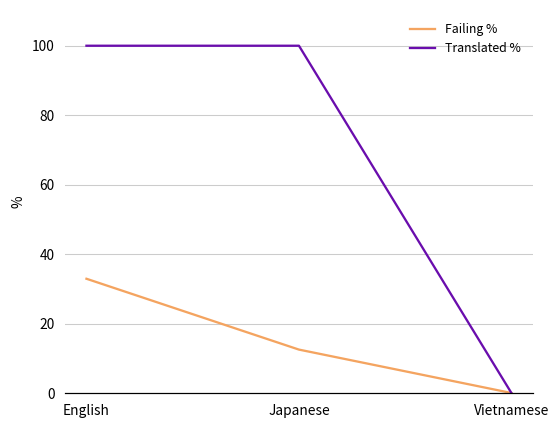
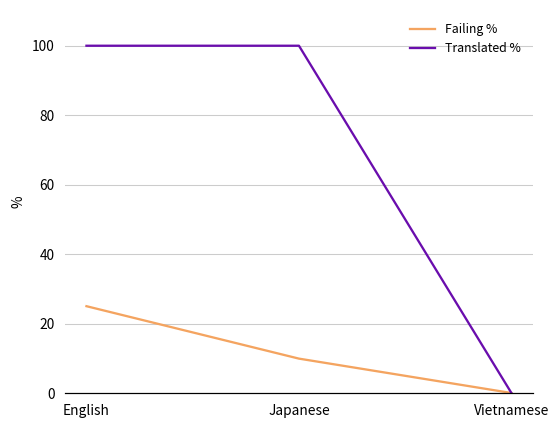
  {
    "Failing %": {
-     "English": 33,
-     "Japanese": 13
+     "English": 25,
+     "Japanese": 10
    },
    "Translated %": {
      "English": 100,
      "Japanese": 100
    }
  }
